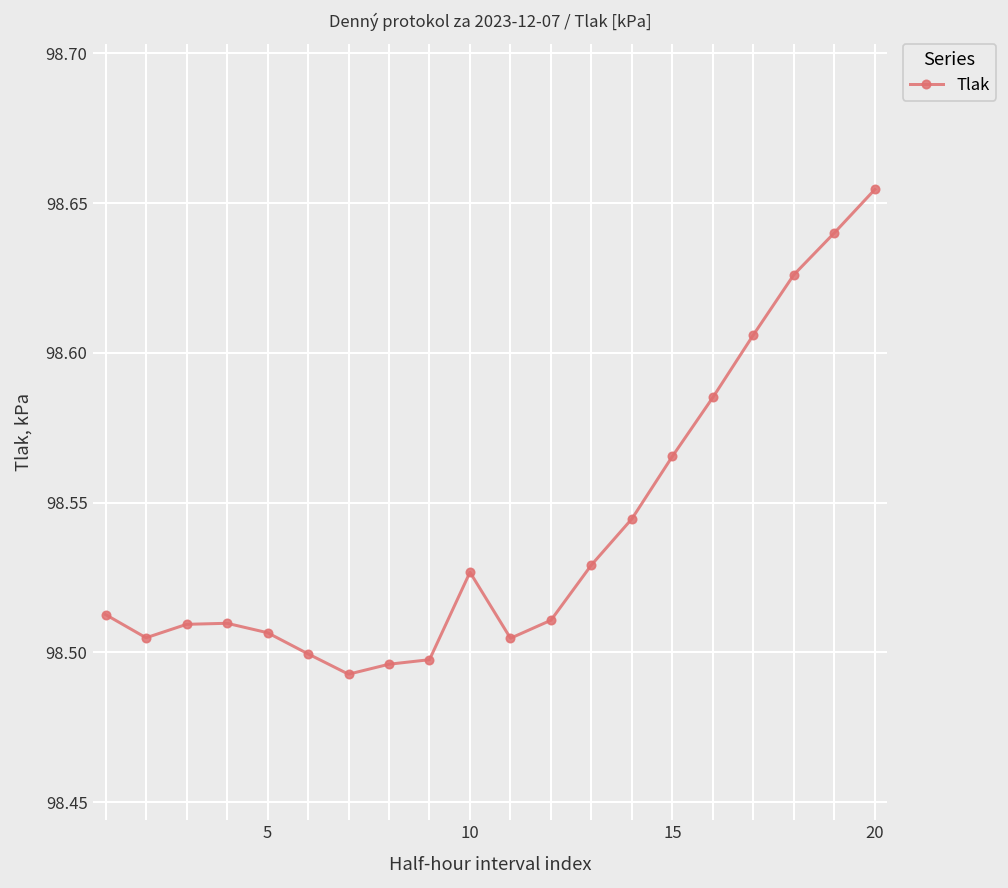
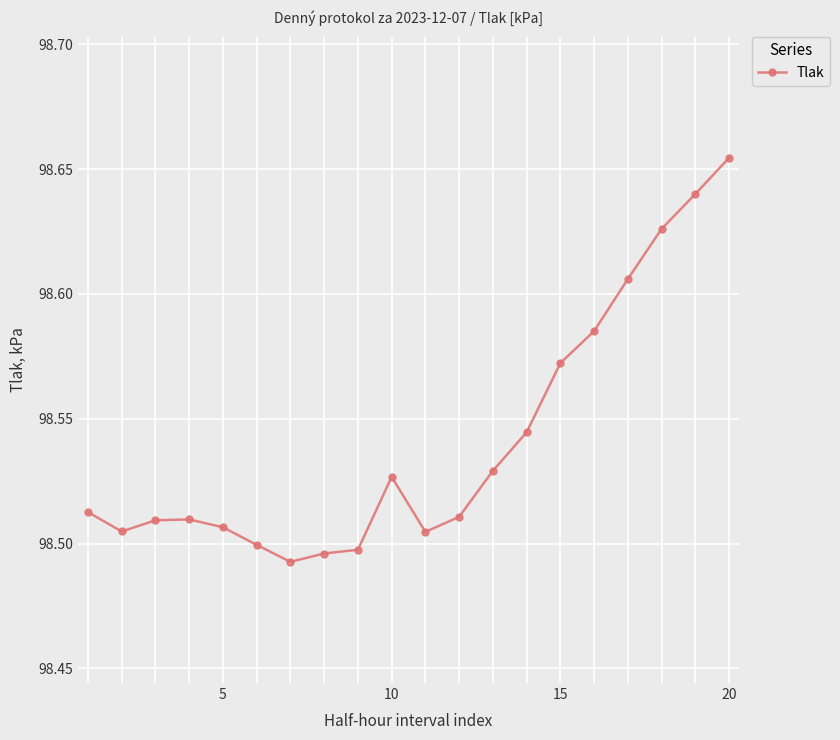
  {
    "5": 98.507,
    "10": 98.527,
-   "15": 98.565,
+   "15": 98.572,
    "20": 98.655
  }
